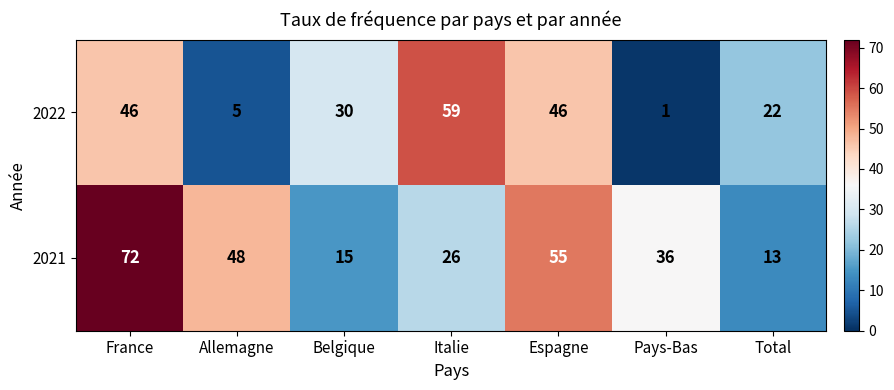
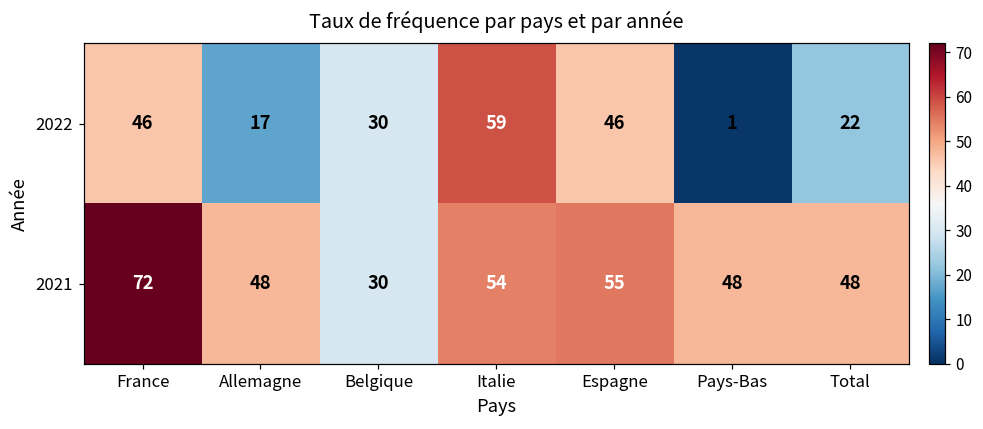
  {
    "2022": {
      "France": 46,
-     "Allemagne": 5,
+     "Allemagne": 17,
      "Belgique": 30,
      "Italie": 59,
      "Espagne": 46,
      "Pays-Bas": 1,
      "Total": 22
    },
    "2021": {
      "France": 72,
      "Allemagne": 48,
-     "Belgique": 15,
-     "Italie": 26,
+     "Belgique": 30,
+     "Italie": 54,
      "Espagne": 55,
-     "Pays-Bas": 36,
-     "Total": 13
+     "Pays-Bas": 48,
+     "Total": 48
    }
  }
